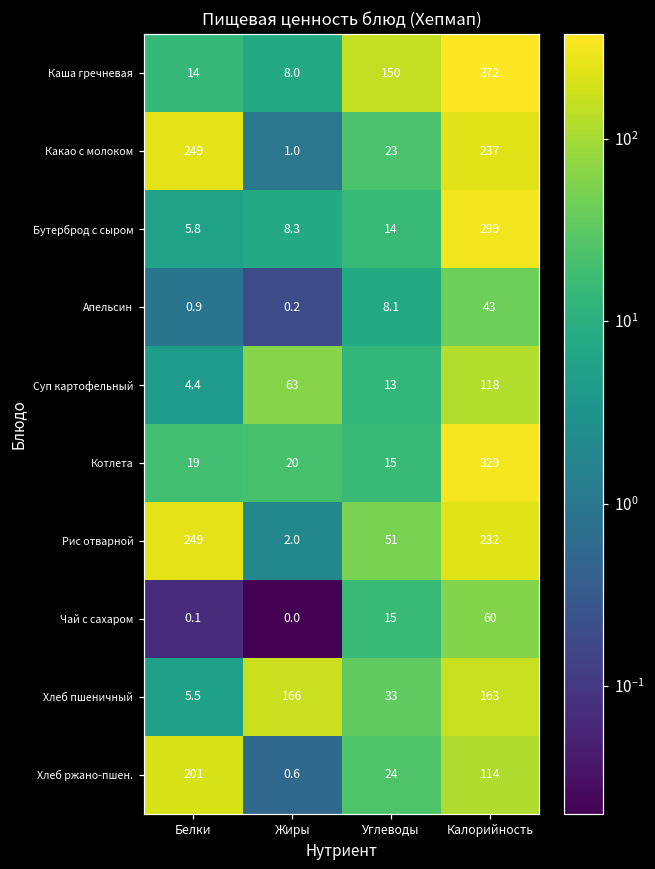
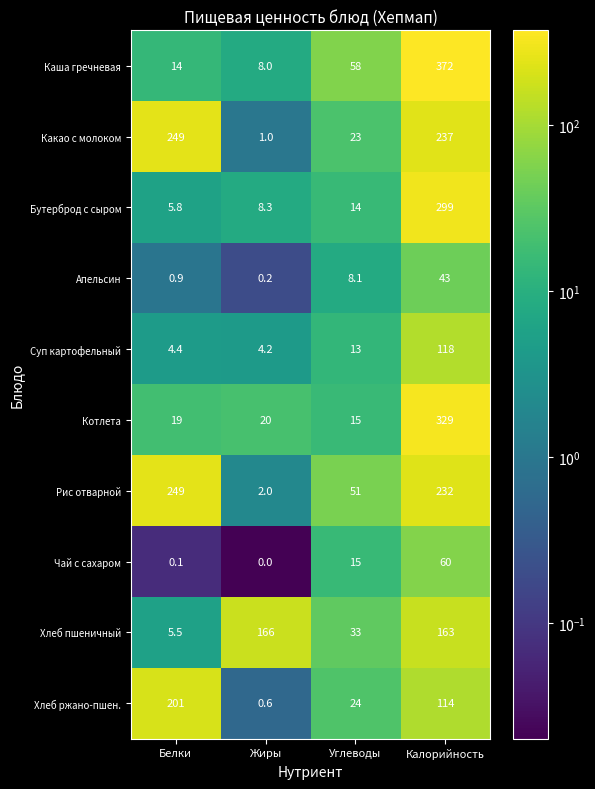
  {
    "Каша гречневая": {
      "Белки": 14,
      "Жиры": 8.0,
-     "Углеводы": 150,
+     "Углеводы": 58,
      "Калорийность": 372
    },
    "Какао с молоком": {
      "Белки": 249,
      "Жиры": 1.0,
      "Углеводы": 23,
      "Калорийность": 237
    },
    "Бутерброд с сыром": {
      "Белки": 5.8,
      "Жиры": 8.3,
      "Углеводы": 14,
      "Калорийность": 299
    },
    "Апельсин": {
      "Белки": 0.9,
      "Жиры": 0.2,
      "Углеводы": 8.1,
      "Калорийность": 43
    },
    "Суп картофельный": {
      "Белки": 4.4,
-     "Жиры": 63,
+     "Жиры": 4.2,
      "Углеводы": 13,
      "Калорийность": 118
    },
    "Котлета": {
      "Белки": 19,
      "Жиры": 20,
      "Углеводы": 15,
      "Калорийность": 329
    },
    "Рис отварной": {
      "Белки": 249,
      "Жиры": 2.0,
      "Углеводы": 51,
      "Калорийность": 232
    },
    "Чай с сахаром": {
      "Белки": 0.1,
      "Жиры": 0.0,
      "Углеводы": 15,
      "Калорийность": 60
    },
    "Хлеб пшеничный": {
      "Белки": 5.5,
      "Жиры": 166,
      "Углеводы": 33,
      "Калорийность": 163
    },
    "Хлеб ржано-пшен.": {
      "Белки": 201,
      "Жиры": 0.6,
      "Углеводы": 24,
      "Калорийность": 114
    }
  }
